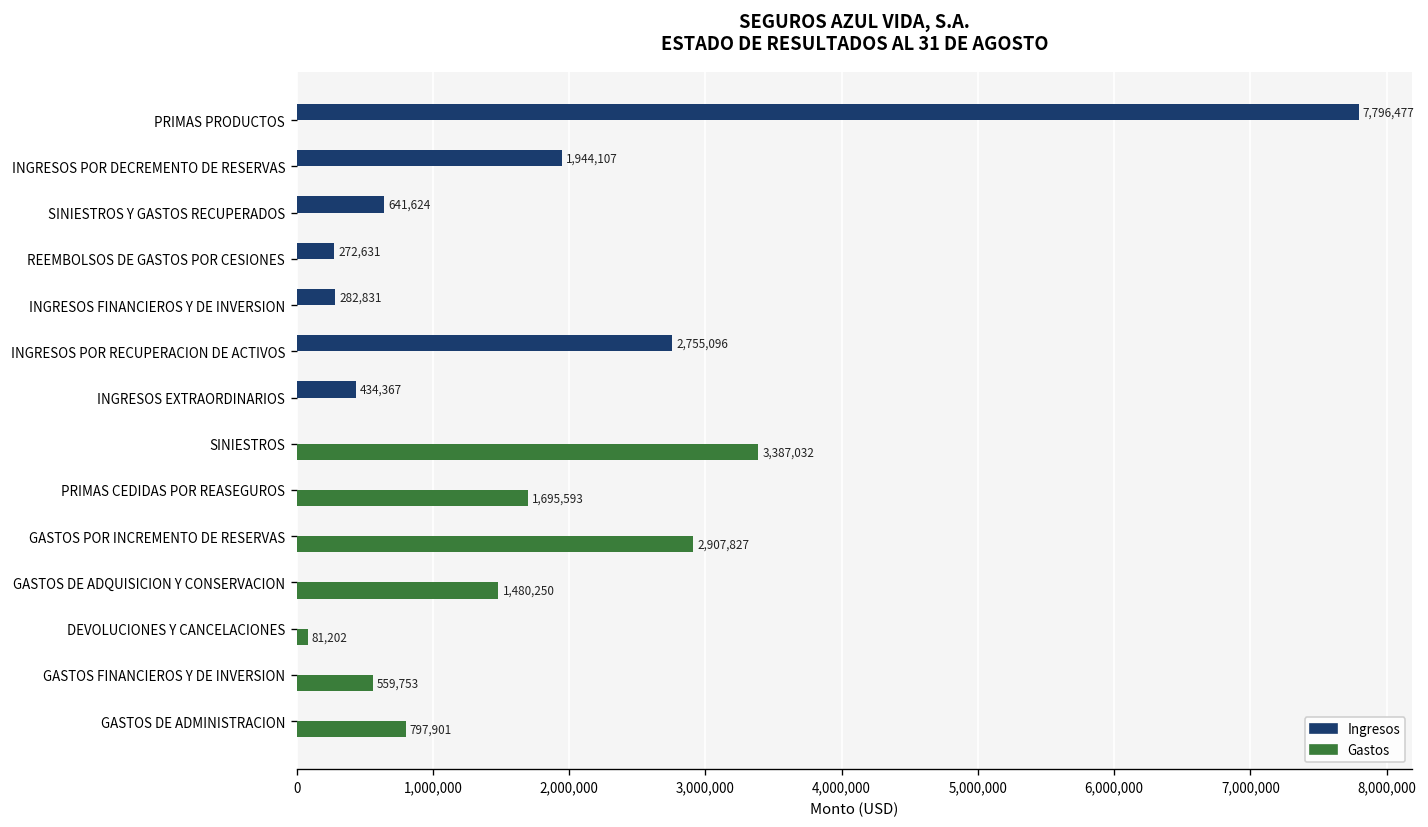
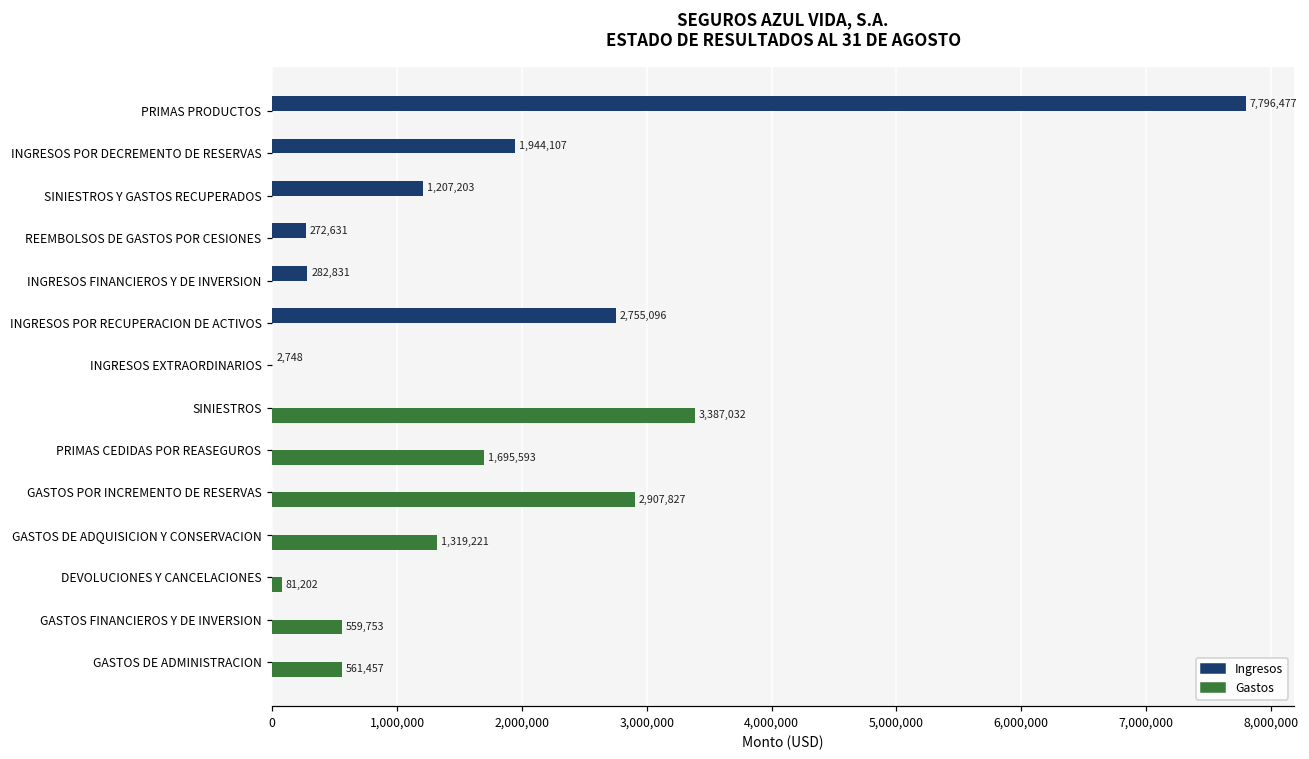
  {
    "Ingresos": {
      "PRIMAS PRODUCTOS": "7,796,477",
      "INGRESOS POR DECREMENTO DE RESERVAS": "1,944,107",
-     "SINIESTROS Y GASTOS RECUPERADOS": "641,624",
+     "SINIESTROS Y GASTOS RECUPERADOS": "1,207,203",
      "REEMBOLSOS DE GASTOS POR CESIONES": "272,631",
      "INGRESOS FINANCIEROS Y DE INVERSION": "282,831",
      "INGRESOS POR RECUPERACION DE ACTIVOS": "2,755,096",
-     "INGRESOS EXTRAORDINARIOS": "434,367"
+     "INGRESOS EXTRAORDINARIOS": "2,748"
    },
    "Gastos": {
      "SINIESTROS": "3,387,032",
      "PRIMAS CEDIDAS POR REASEGUROS": "1,695,593",
      "GASTOS POR INCREMENTO DE RESERVAS": "2,907,827",
-     "GASTOS DE ADQUISICION Y CONSERVACION": "1,480,250",
+     "GASTOS DE ADQUISICION Y CONSERVACION": "1,319,221",
      "DEVOLUCIONES Y CANCELACIONES": "81,202",
      "GASTOS FINANCIEROS Y DE INVERSION": "559,753",
-     "GASTOS DE ADMINISTRACION": "797,901"
+     "GASTOS DE ADMINISTRACION": "561,457"
    }
  }
